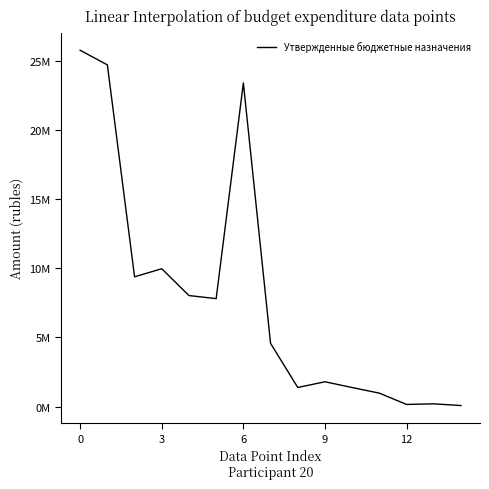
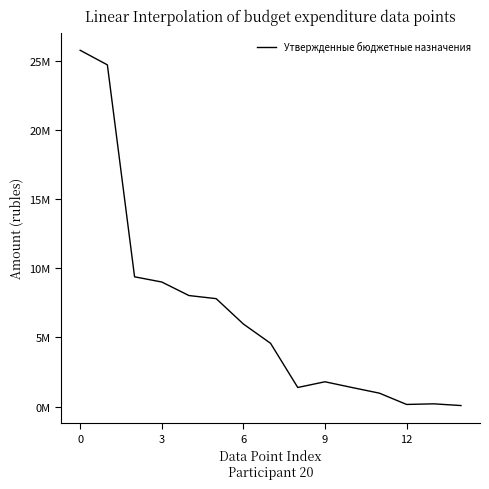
  {
    "0": 25700000,
-   "3": 10000000,
-   "6": 23400000,
+   "3": 9000000,
+   "6": 6000000,
    "9": 1800000,
    "12": 200000
  }
